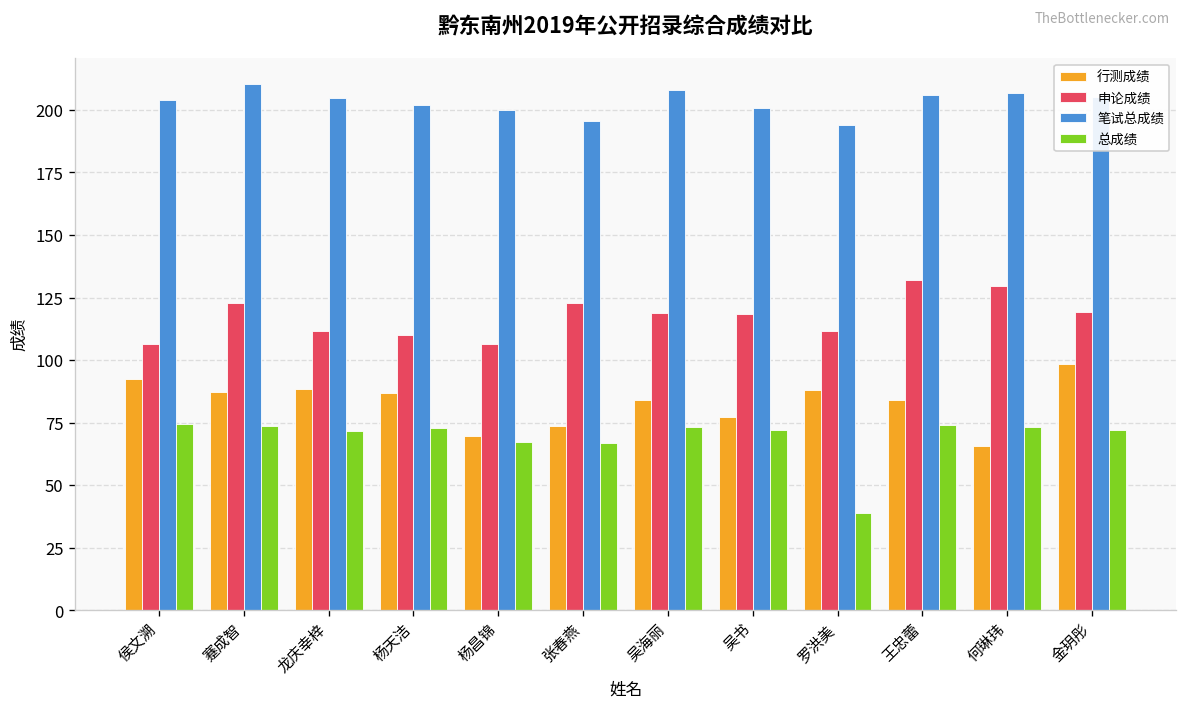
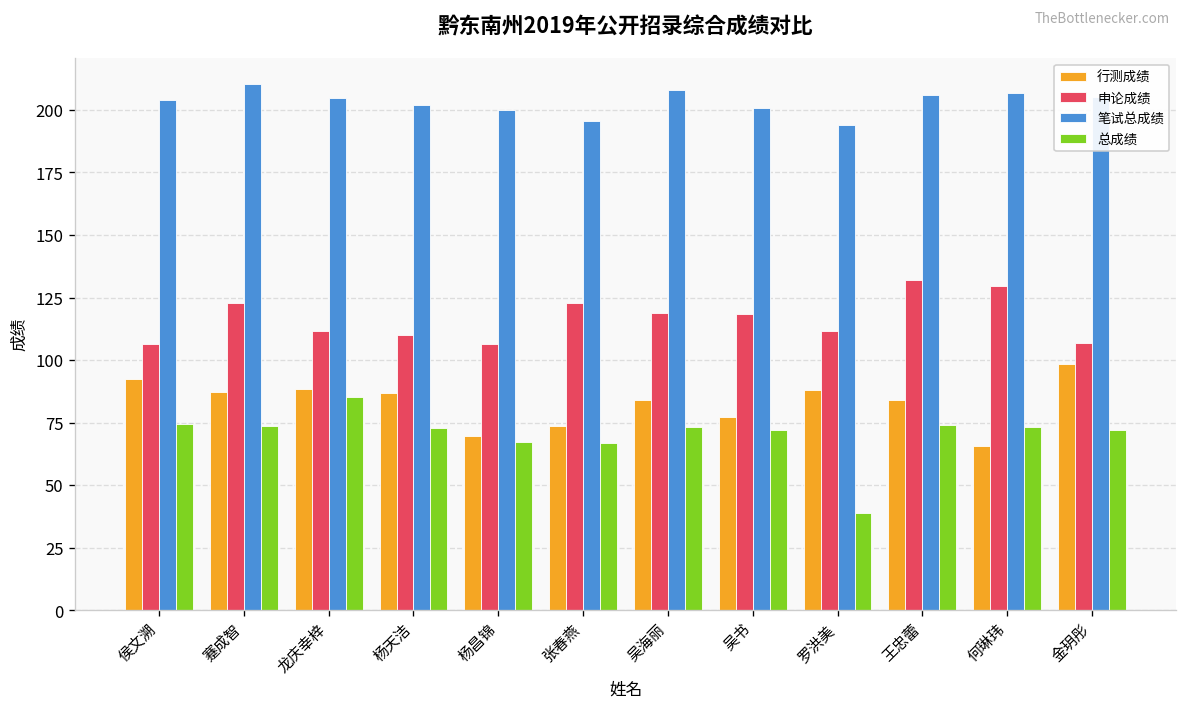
  {
    "行测成绩": {
      "侯文溯": 93,
      "蹇成智": 87,
      "龙庆幸梓": 88,
      "杨天洁": 87,
      "杨昌锦": 70,
      "张春燕": 74,
      "吴海丽": 84,
      "吴书": 77,
      "罗洪美": 88,
      "王忠蕾": 84,
      "何琳玮": 66,
      "金玥彤": 98
    },
    "申论成绩": {
      "侯文溯": 107,
      "蹇成智": 123,
      "龙庆幸梓": 112,
      "杨天洁": 110,
      "杨昌锦": 107,
      "张春燕": 123,
      "吴海丽": 119,
      "吴书": 119,
      "罗洪美": 112,
      "王忠蕾": 132,
      "何琳玮": 130,
-     "金玥彤": 119
+     "金玥彤": 107
    },
    "笔试总成绩": {
      "侯文溯": 204,
      "蹇成智": 210,
      "龙庆幸梓": 205,
      "杨天洁": 202,
      "杨昌锦": 200,
      "张春燕": 196,
      "吴海丽": 208,
      "吴书": 201,
      "罗洪美": 194,
      "王忠蕾": 206,
      "何琳玮": 207
    },
    "总成绩": {
      "侯文溯": 74,
      "蹇成智": 74,
-     "龙庆幸梓": 72,
+     "龙庆幸梓": 85,
      "杨天洁": 73,
      "杨昌锦": 67,
      "张春燕": 67,
      "吴海丽": 73,
      "吴书": 72,
      "罗洪美": 39,
      "王忠蕾": 74,
      "何琳玮": 73,
      "金玥彤": 72
    }
  }
